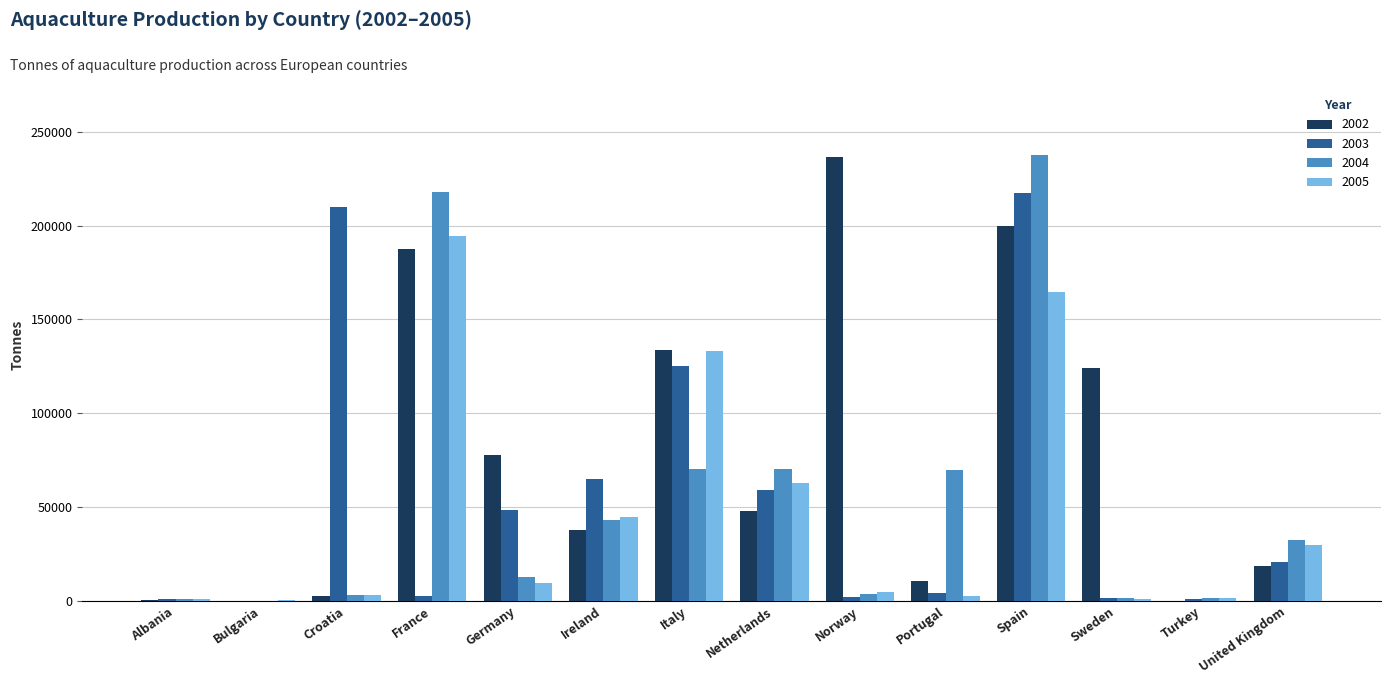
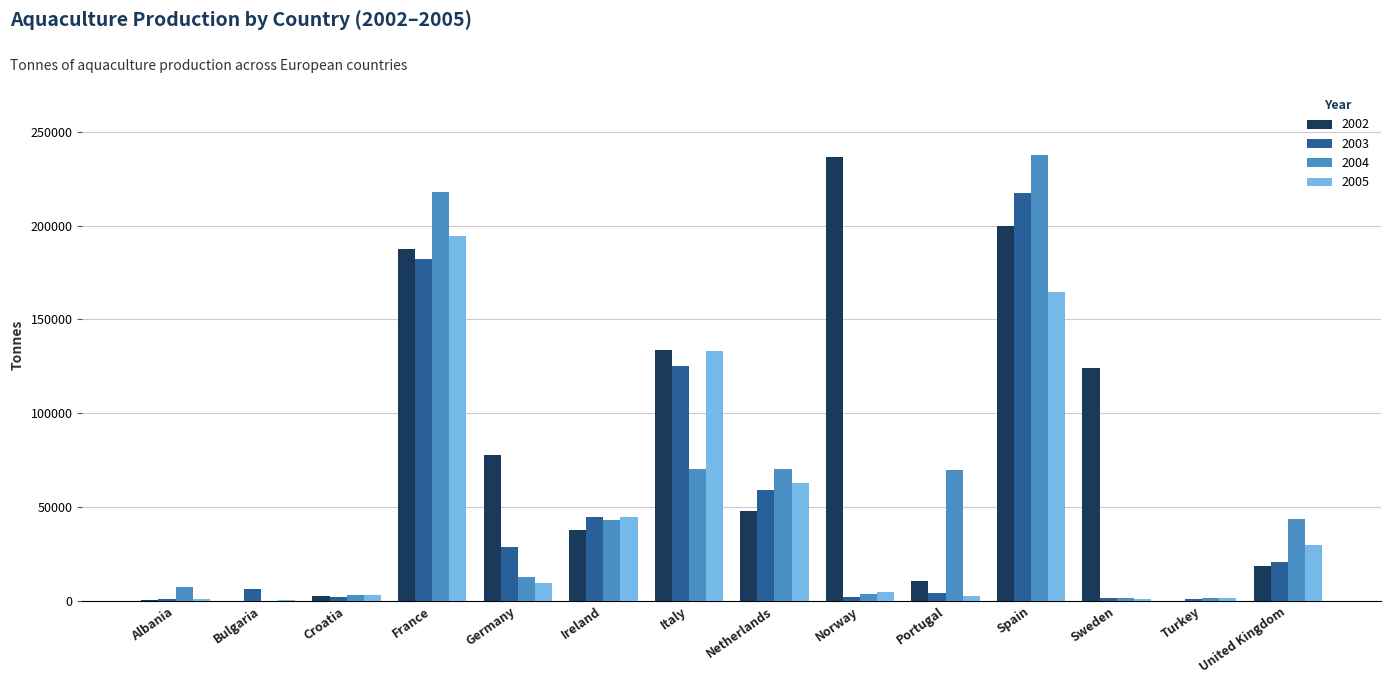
  {
    "2002": {
      "Croatia": 2000,
      "France": 187000,
      "Germany": 78000,
      "Ireland": 38000,
      "Italy": 134000,
      "Netherlands": 48000,
      "Norway": 237000,
      "Portugal": 10000,
      "Spain": 200000,
      "Sweden": 124000,
      "United Kingdom": 19000
    },
    "2003": {
-     "Bulgaria": 0,
-     "Croatia": 210000,
-     "France": 3000,
-     "Germany": 48000,
-     "Ireland": 65000,
+     "Bulgaria": 6000,
+     "Croatia": 2000,
+     "France": 182000,
+     "Germany": 29000,
+     "Ireland": 45000,
      "Italy": 125000,
      "Netherlands": 59000,
      "Norway": 2000,
      "Portugal": 4000,
      "Spain": 217000,
      "Sweden": 2000,
      "United Kingdom": 20000
    },
    "2004": {
-     "Albania": 1000,
+     "Albania": 7000,
      "Croatia": 3000,
      "France": 218000,
      "Germany": 13000,
      "Ireland": 43000,
      "Italy": 70000,
      "Netherlands": 70000,
      "Norway": 4000,
      "Portugal": 70000,
      "Spain": 238000,
      "Sweden": 1000,
      "Turkey": 2000,
-     "United Kingdom": 33000
+     "United Kingdom": 43000
    },
    "2005": {
      "Croatia": 3000,
      "France": 195000,
      "Germany": 10000,
      "Ireland": 45000,
      "Italy": 133000,
      "Netherlands": 63000,
      "Norway": 5000,
      "Portugal": 3000,
      "Spain": 165000,
      "Turkey": 2000,
      "United Kingdom": 30000
    }
  }
